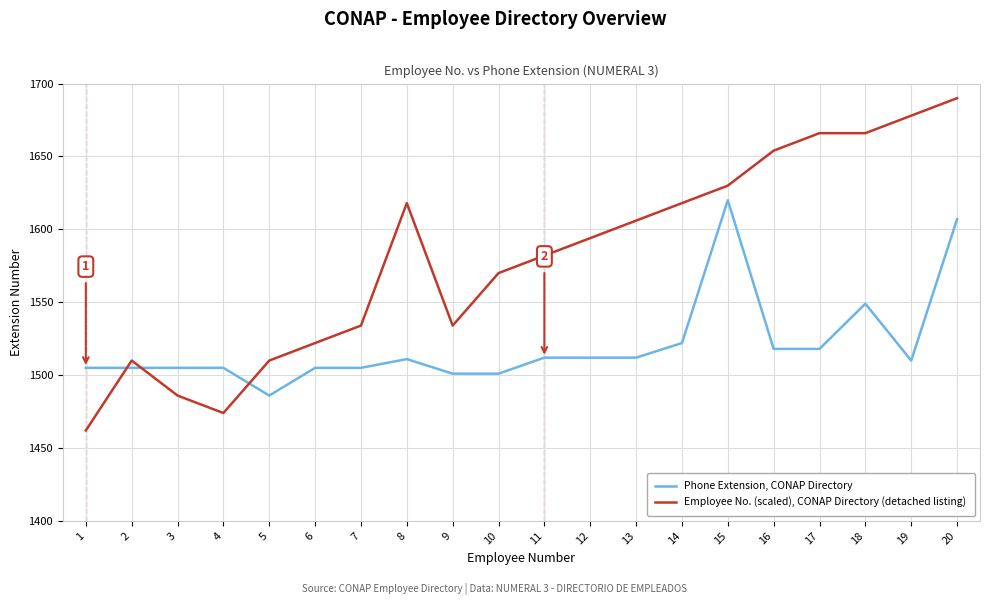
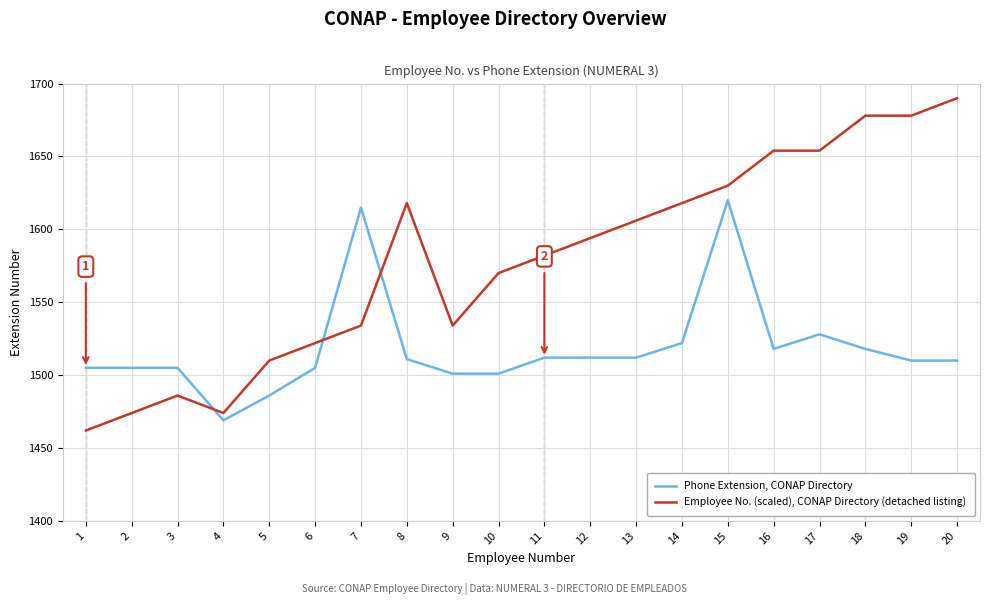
  {
    "Phone Extension, CONAP Directory": {
      "1": 1505,
      "2": 1505,
      "3": 1505,
-     "4": 1505,
+     "4": 1469,
      "5": 1486,
      "6": 1505,
-     "7": 1505,
+     "7": 1615,
      "8": 1511,
      "9": 1501,
      "10": 1501,
      "11": 1512,
      "12": 1512,
      "13": 1512,
      "14": 1522,
      "15": 1620,
      "16": 1518,
-     "17": 1518,
-     "18": 1549,
+     "17": 1528,
+     "18": 1518,
      "19": 1510,
-     "20": 1607
+     "20": 1510
    },
    "Employee No. (scaled), CONAP Directory (detached listing)": {
      "1": 1462,
-     "2": 1510,
+     "2": 1474,
      "3": 1486,
      "4": 1474,
      "5": 1510,
      "6": 1522,
      "7": 1534,
      "8": 1618,
      "9": 1534,
      "10": 1570,
      "12": 1594,
      "13": 1606,
      "14": 1618,
      "15": 1630,
      "16": 1654,
-     "17": 1666,
-     "18": 1666,
+     "17": 1654,
+     "18": 1678,
      "19": 1678,
      "20": 1690
    }
  }
